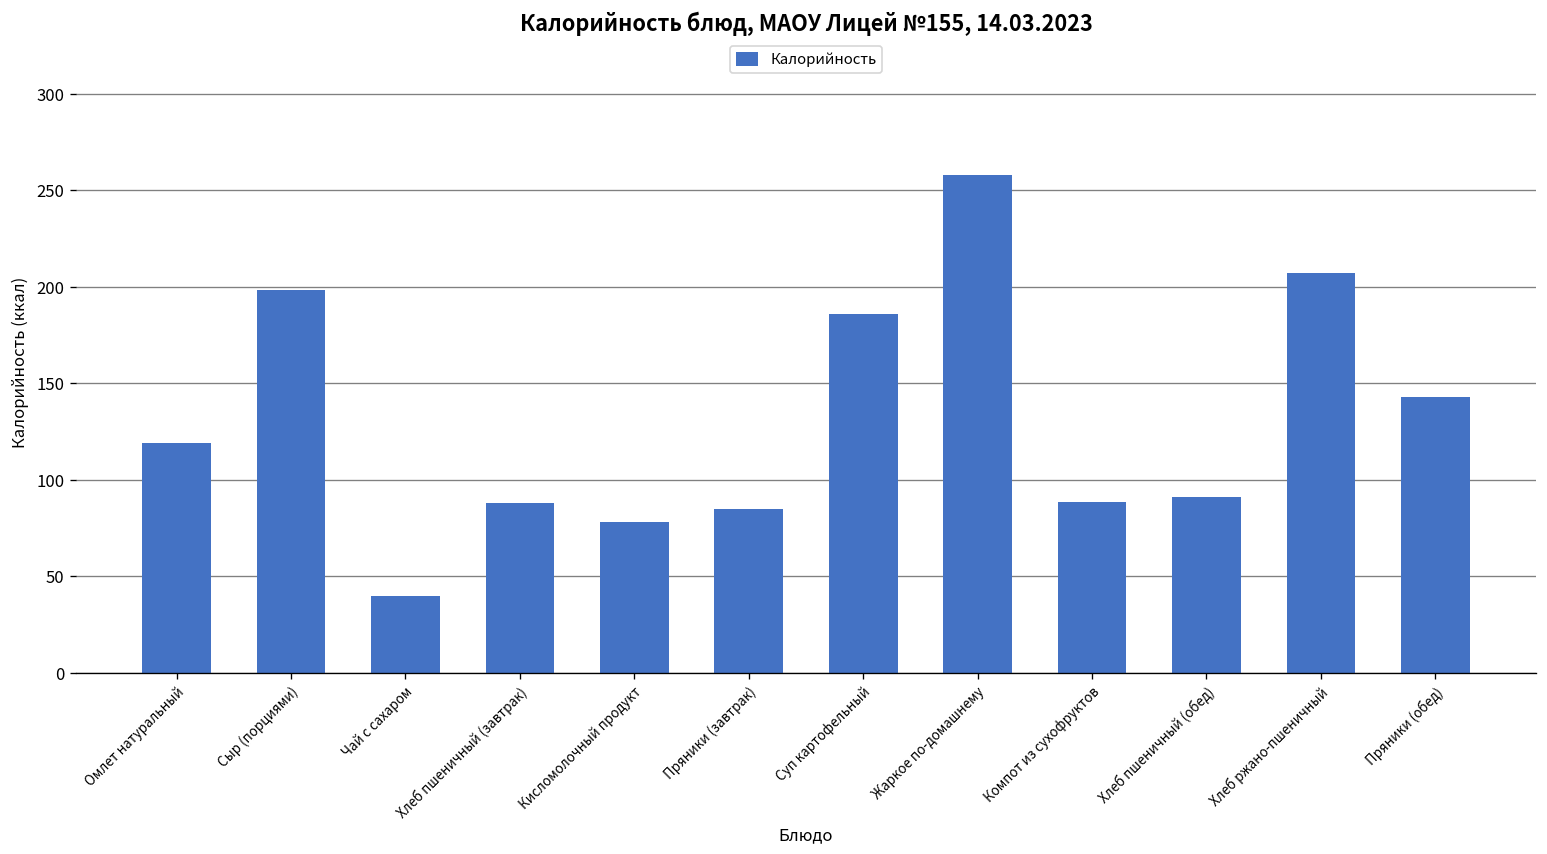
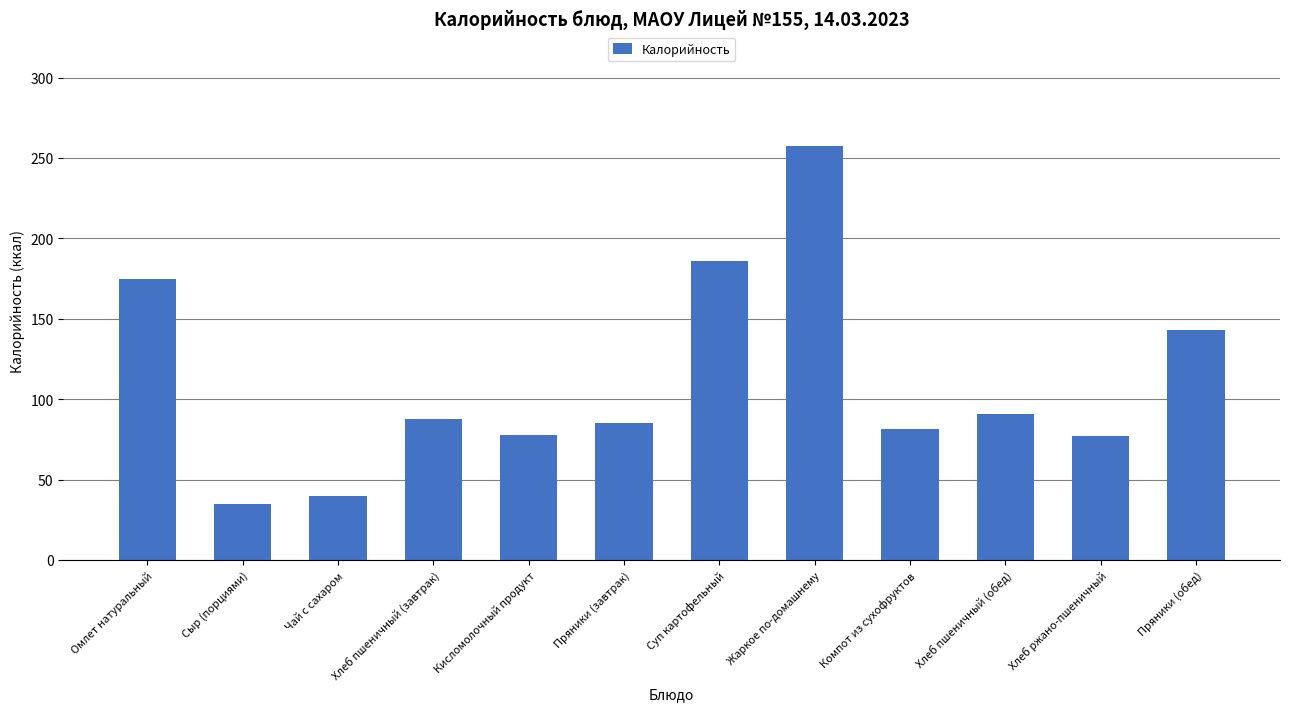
  {
-   "Омлет натуральный": 119,
-   "Сыр (порциями)": 198,
+   "Омлет натуральный": 174,
+   "Сыр (порциями)": 35,
    "Чай с сахаром": 40,
    "Хлеб пшеничный (завтрак)": 88,
    "Кисломолочный продукт": 78,
    "Пряники (завтрак)": 85,
    "Суп картофельный": 186,
    "Жаркое по-домашнему": 258,
-   "Компот из сухофруктов": 89,
+   "Компот из сухофруктов": 81,
    "Хлеб пшеничный (обед)": 91,
-   "Хлеб ржано-пшеничный": 207,
+   "Хлеб ржано-пшеничный": 77,
    "Пряники (обед)": 143
  }
